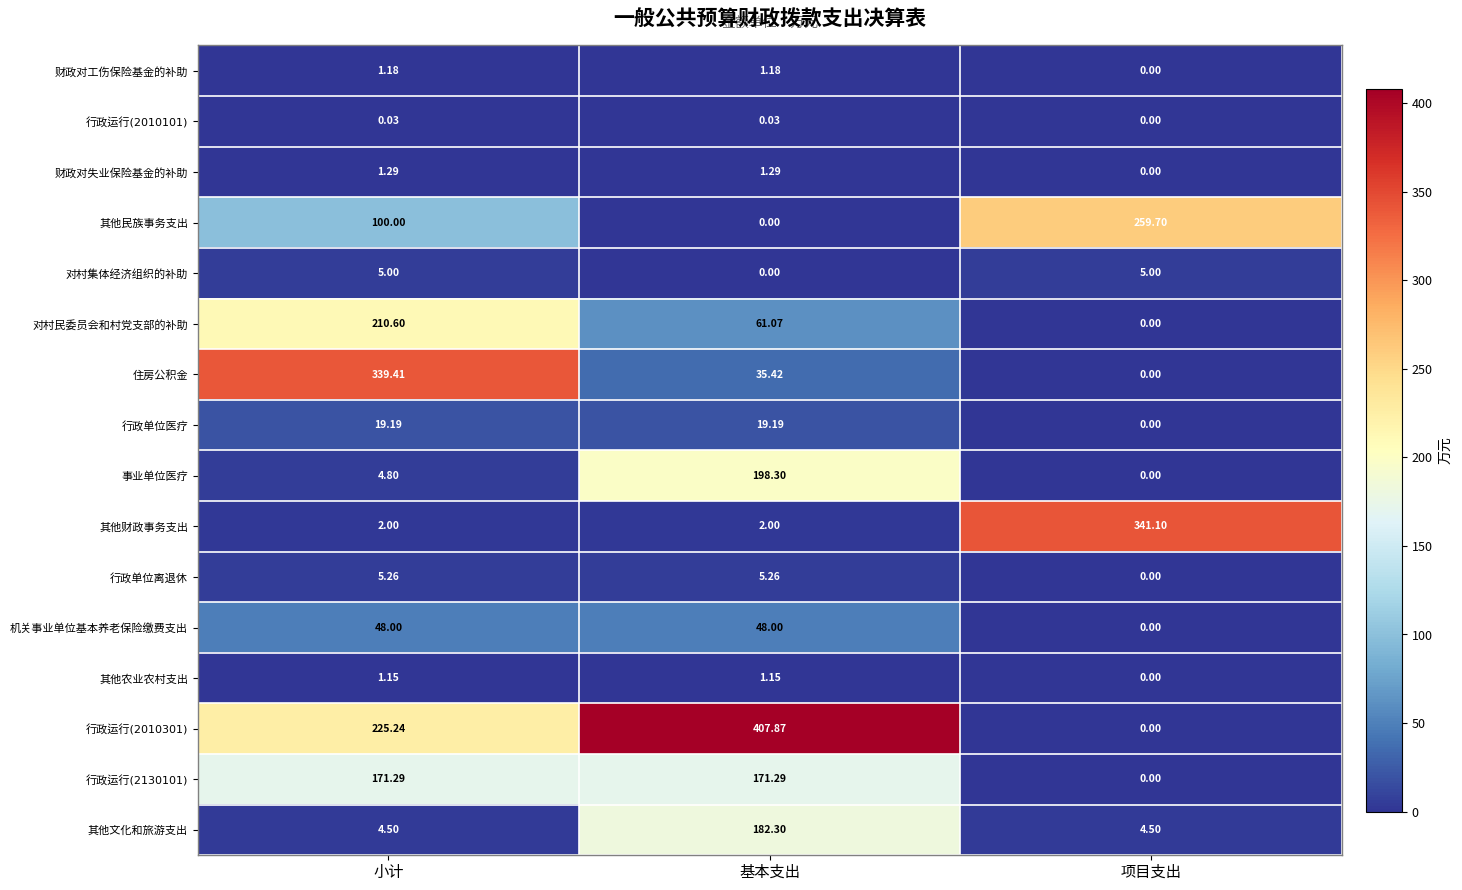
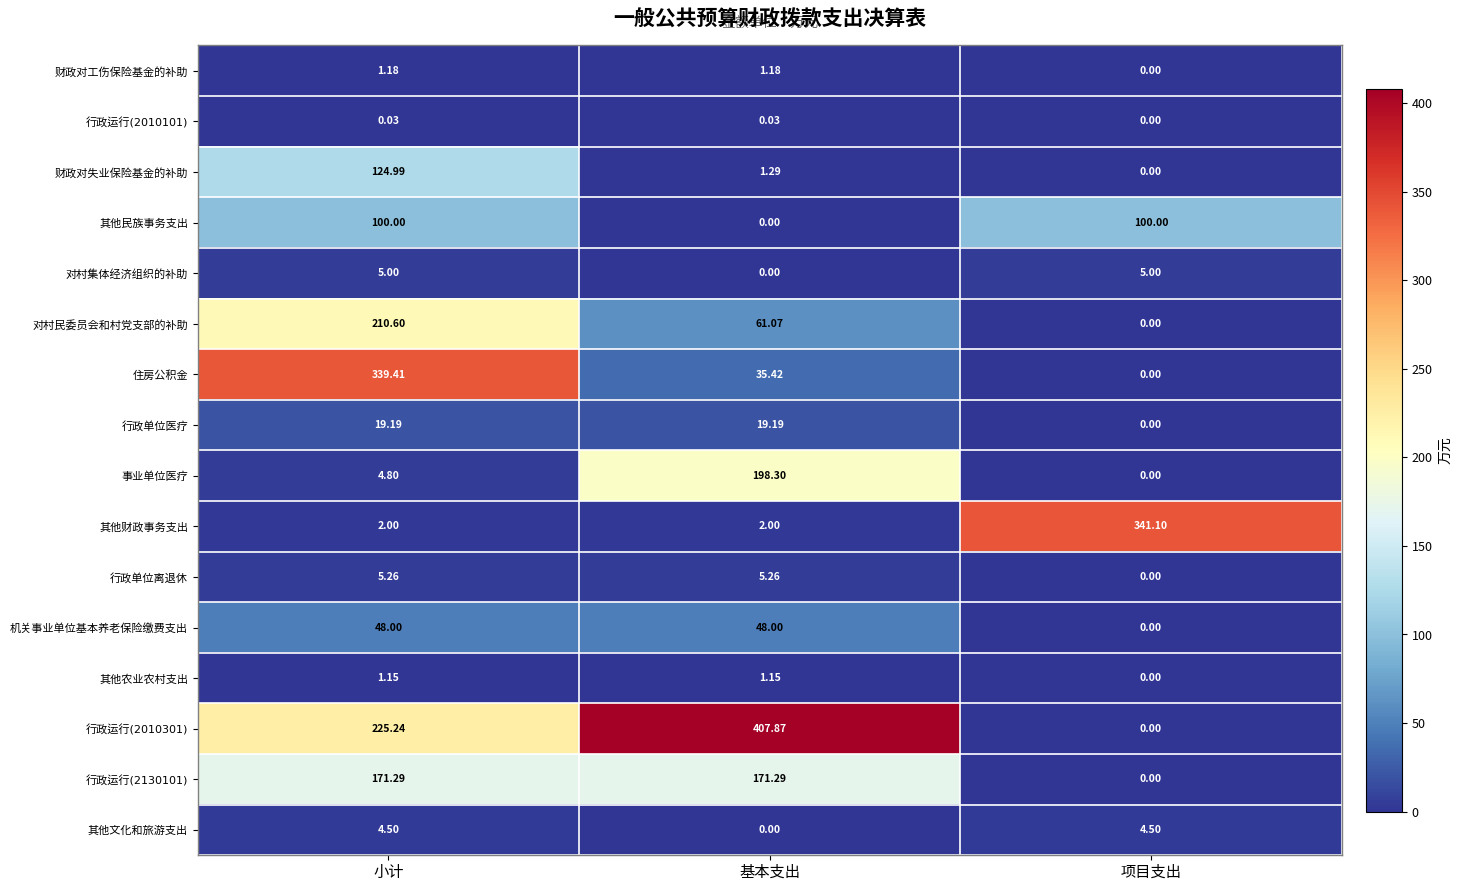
  {
    "财政对工伤保险基金的补助": {
      "小计": 1.18,
      "基本支出": 1.18,
      "项目支出": 0.00
    },
    "行政运行(2010101)": {
      "小计": 0.03,
      "基本支出": 0.03,
      "项目支出": 0.00
    },
    "财政对失业保险基金的补助": {
-     "小计": 1.29,
+     "小计": 124.99,
      "基本支出": 1.29,
      "项目支出": 0.00
    },
    "其他民族事务支出": {
      "小计": 100.00,
      "基本支出": 0.00,
-     "项目支出": 259.70
+     "项目支出": 100.00
    },
    "对村集体经济组织的补助": {
      "小计": 5.00,
      "基本支出": 0.00,
      "项目支出": 5.00
    },
    "对村民委员会和村党支部的补助": {
      "小计": 210.60,
      "基本支出": 61.07,
      "项目支出": 0.00
    },
    "住房公积金": {
      "小计": 339.41,
      "基本支出": 35.42,
      "项目支出": 0.00
    },
    "行政单位医疗": {
      "小计": 19.19,
      "基本支出": 19.19,
      "项目支出": 0.00
    },
    "事业单位医疗": {
      "小计": 4.80,
      "基本支出": 198.30,
      "项目支出": 0.00
    },
    "其他财政事务支出": {
      "小计": 2.00,
      "基本支出": 2.00,
      "项目支出": 341.10
    },
    "行政单位离退休": {
      "小计": 5.26,
      "基本支出": 5.26,
      "项目支出": 0.00
    },
    "机关事业单位基本养老保险缴费支出": {
      "小计": 48.00,
      "基本支出": 48.00,
      "项目支出": 0.00
    },
    "其他农业农村支出": {
      "小计": 1.15,
      "基本支出": 1.15,
      "项目支出": 0.00
    },
    "行政运行(2010301)": {
      "小计": 225.24,
      "基本支出": 407.87,
      "项目支出": 0.00
    },
    "行政运行(2130101)": {
      "小计": 171.29,
      "基本支出": 171.29,
      "项目支出": 0.00
    },
    "其他文化和旅游支出": {
      "小计": 4.50,
-     "基本支出": 182.30,
+     "基本支出": 0.00,
      "项目支出": 4.50
    }
  }
